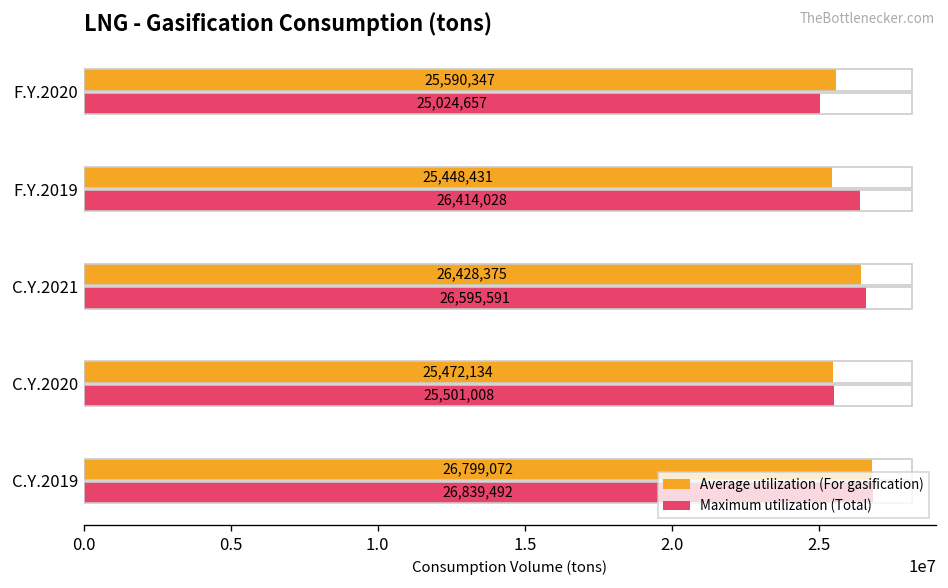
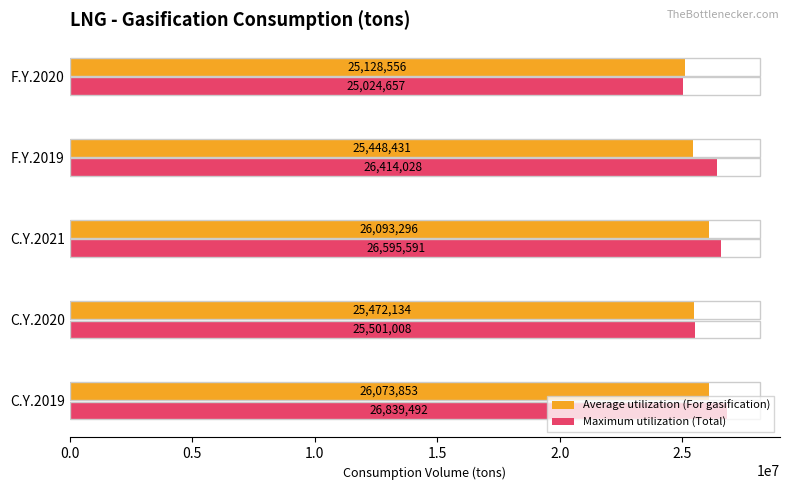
  {
    "Average utilization (For gasification)": {
-     "F.Y.2020": "25,590,347",
+     "F.Y.2020": "25,128,556",
      "F.Y.2019": "25,448,431",
-     "C.Y.2021": "26,428,375",
+     "C.Y.2021": "26,093,296",
      "C.Y.2020": "25,472,134",
-     "C.Y.2019": "26,799,072"
+     "C.Y.2019": "26,073,853"
    },
    "Maximum utilization (Total)": {
      "F.Y.2020": "25,024,657",
      "F.Y.2019": "26,414,028",
      "C.Y.2021": "26,595,591",
      "C.Y.2020": "25,501,008"
    }
  }
